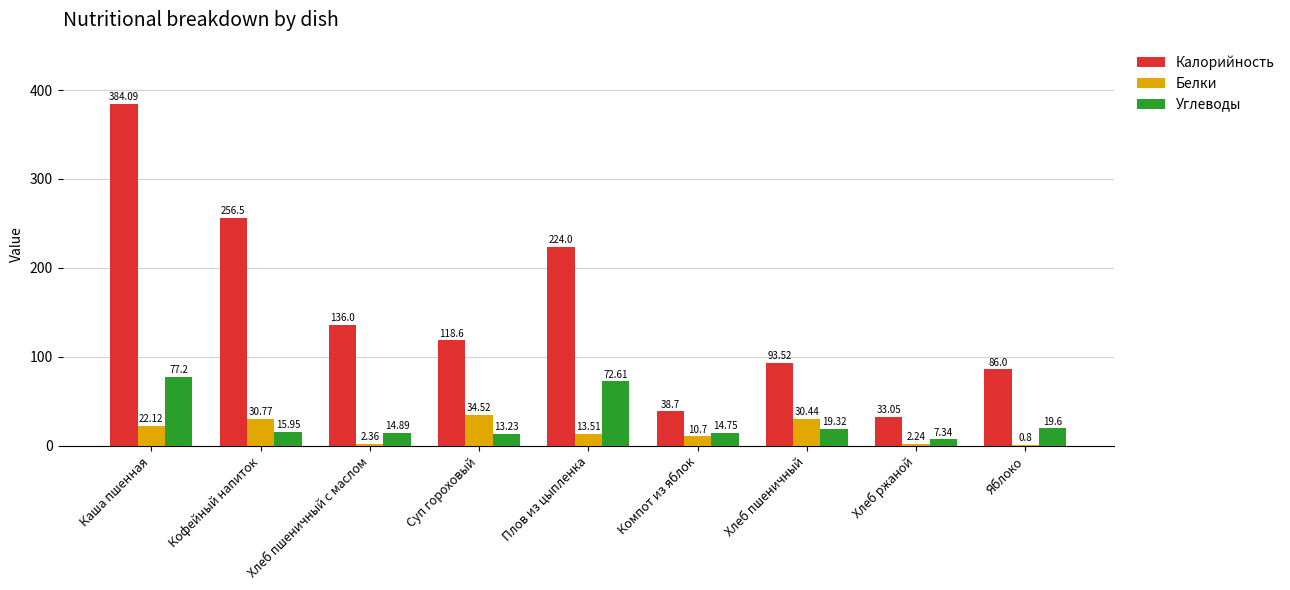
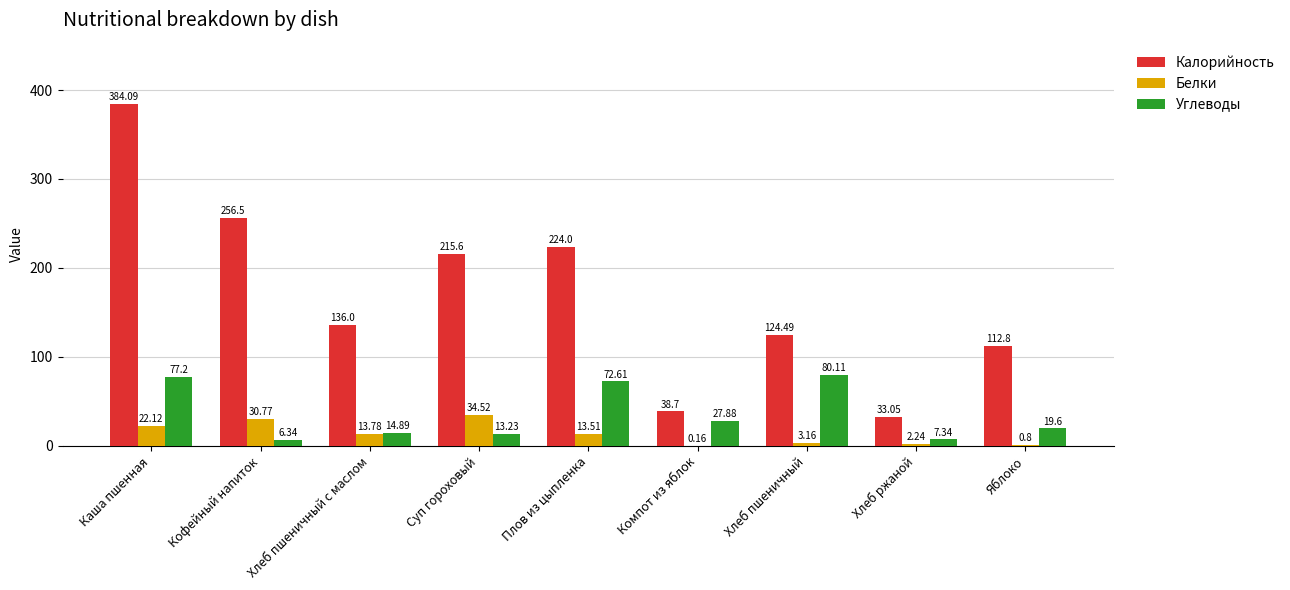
  {
    "Калорийность": {
      "Каша пшенная": 384.09,
      "Кофейный напиток": 256.5,
      "Хлеб пшеничный с маслом": 136.0,
-     "Суп гороховый": 118.6,
+     "Суп гороховый": 215.6,
      "Плов из цыпленка": 224.0,
      "Компот из яблок": 38.7,
-     "Хлеб пшеничный": 93.52,
+     "Хлеб пшеничный": 124.49,
      "Хлеб ржаной": 33.05,
-     "Яблоко": 86.0
+     "Яблоко": 112.8
    },
    "Белки": {
      "Каша пшенная": 22.12,
      "Кофейный напиток": 30.77,
-     "Хлеб пшеничный с маслом": 2.36,
+     "Хлеб пшеничный с маслом": 13.78,
      "Суп гороховый": 34.52,
      "Плов из цыпленка": 13.51,
-     "Компот из яблок": 10.7,
-     "Хлеб пшеничный": 30.44,
+     "Компот из яблок": 0.16,
+     "Хлеб пшеничный": 3.16,
      "Хлеб ржаной": 2.24,
      "Яблоко": 0.8
    },
    "Углеводы": {
      "Каша пшенная": 77.2,
-     "Кофейный напиток": 15.95,
+     "Кофейный напиток": 6.34,
      "Хлеб пшеничный с маслом": 14.89,
      "Суп гороховый": 13.23,
      "Плов из цыпленка": 72.61,
-     "Компот из яблок": 14.75,
-     "Хлеб пшеничный": 19.32,
+     "Компот из яблок": 27.88,
+     "Хлеб пшеничный": 80.11,
      "Хлеб ржаной": 7.34,
      "Яблоко": 19.6
    }
  }
